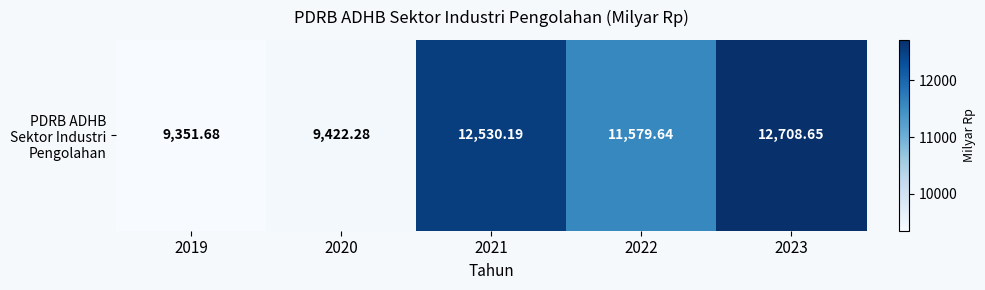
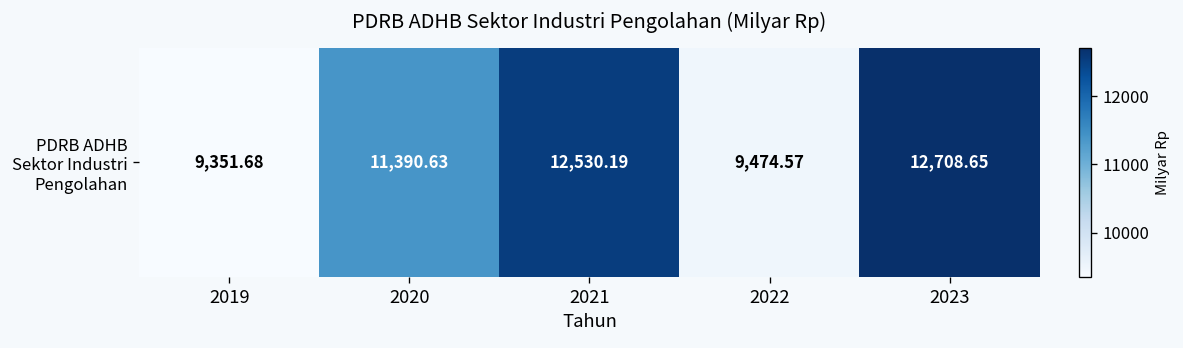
  {
    "PDRB ADHB Sektor Industri Pengolahan": {
      "2019": "9,351.68",
-     "2020": "9,422.28",
+     "2020": "11,390.63",
      "2021": "12,530.19",
-     "2022": "11,579.64",
+     "2022": "9,474.57",
      "2023": "12,708.65"
    }
  }
